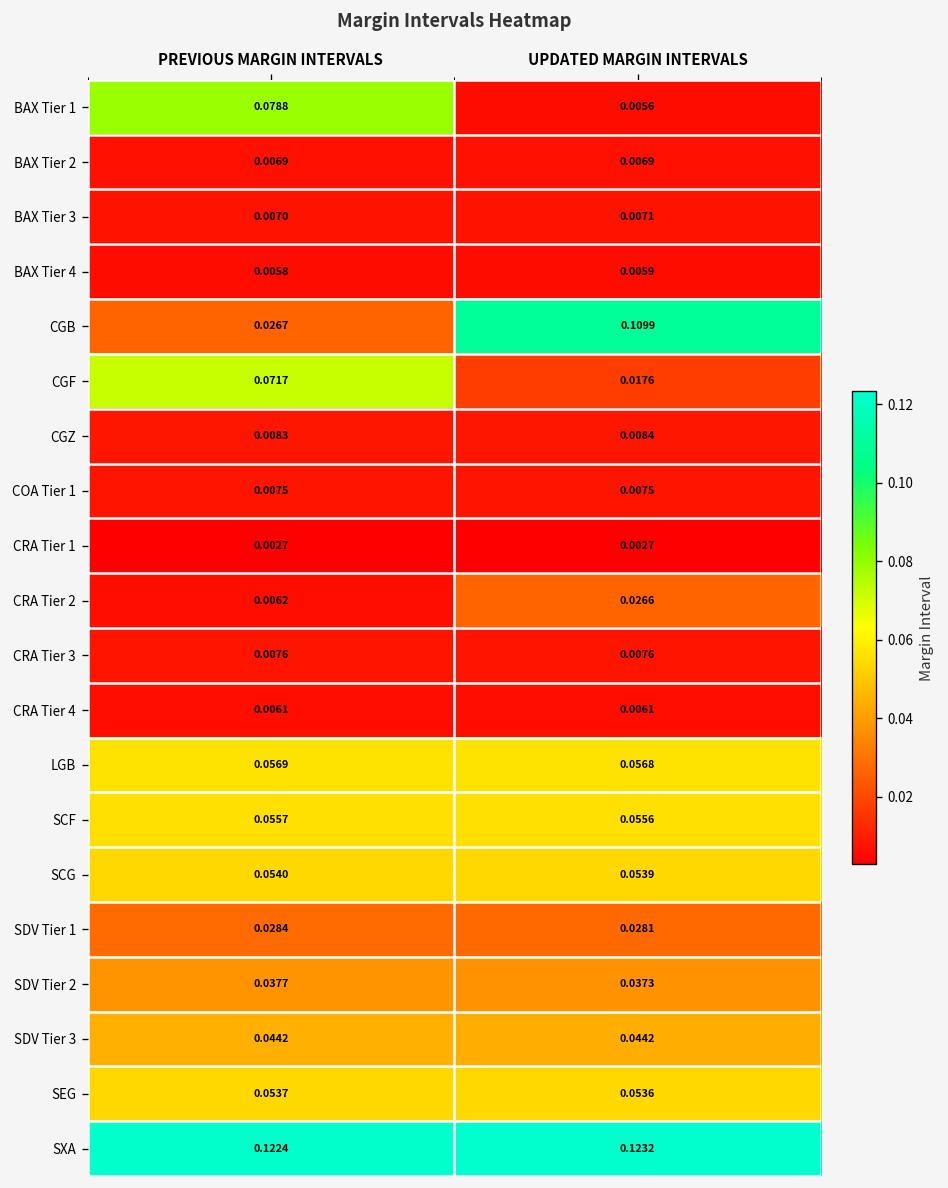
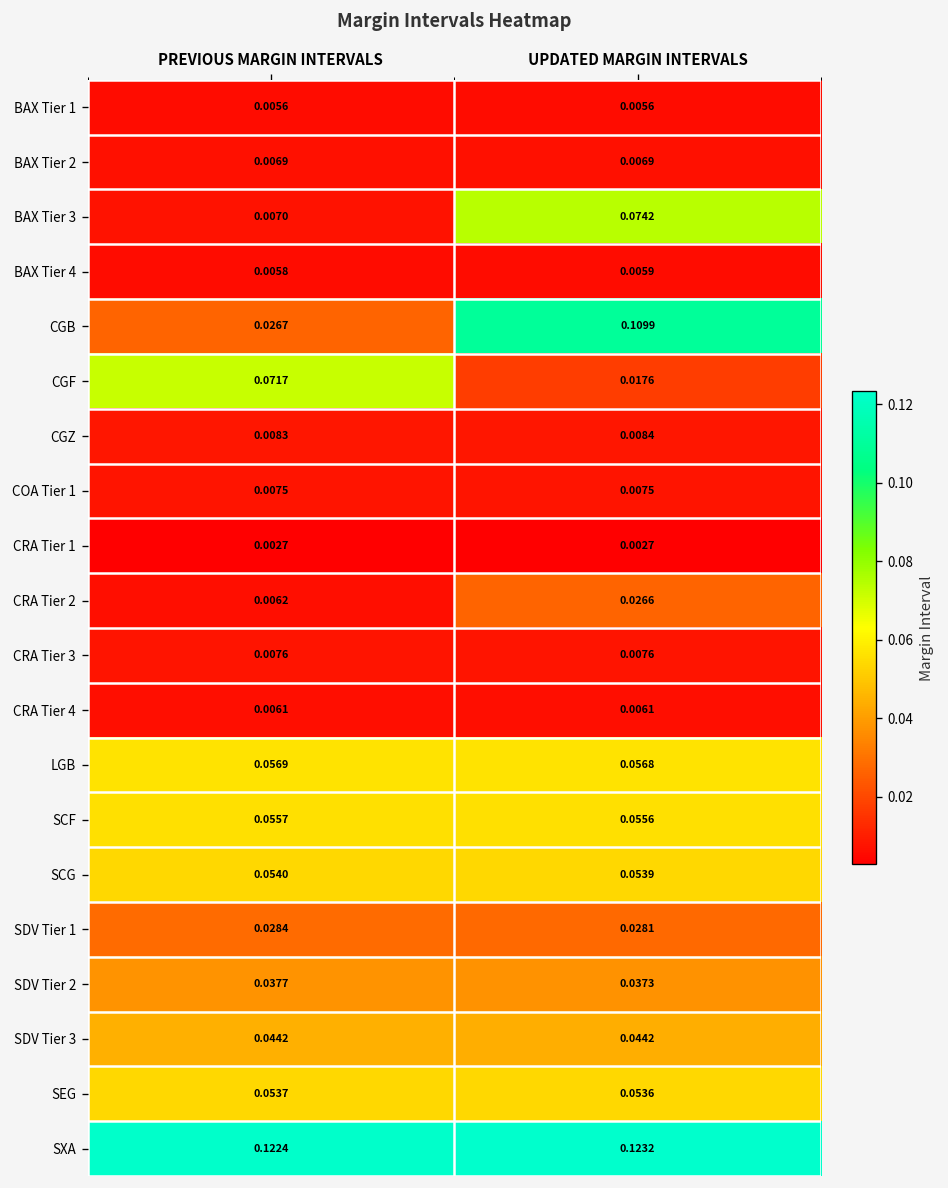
  {
    "BAX Tier 1": {
-     "PREVIOUS MARGIN INTERVALS": 0.0788,
+     "PREVIOUS MARGIN INTERVALS": 0.0056,
      "UPDATED MARGIN INTERVALS": 0.0056
    },
    "BAX Tier 2": {
      "PREVIOUS MARGIN INTERVALS": 0.0069,
      "UPDATED MARGIN INTERVALS": 0.0069
    },
    "BAX Tier 3": {
      "PREVIOUS MARGIN INTERVALS": 0.0070,
-     "UPDATED MARGIN INTERVALS": 0.0071
+     "UPDATED MARGIN INTERVALS": 0.0742
    },
    "BAX Tier 4": {
      "PREVIOUS MARGIN INTERVALS": 0.0058,
      "UPDATED MARGIN INTERVALS": 0.0059
    },
    "CGB": {
      "PREVIOUS MARGIN INTERVALS": 0.0267,
      "UPDATED MARGIN INTERVALS": 0.1099
    },
    "CGF": {
      "PREVIOUS MARGIN INTERVALS": 0.0717,
      "UPDATED MARGIN INTERVALS": 0.0176
    },
    "CGZ": {
      "PREVIOUS MARGIN INTERVALS": 0.0083,
      "UPDATED MARGIN INTERVALS": 0.0084
    },
    "COA Tier 1": {
      "PREVIOUS MARGIN INTERVALS": 0.0075,
      "UPDATED MARGIN INTERVALS": 0.0075
    },
    "CRA Tier 1": {
      "PREVIOUS MARGIN INTERVALS": 0.0027,
      "UPDATED MARGIN INTERVALS": 0.0027
    },
    "CRA Tier 2": {
      "PREVIOUS MARGIN INTERVALS": 0.0062,
      "UPDATED MARGIN INTERVALS": 0.0266
    },
    "CRA Tier 3": {
      "PREVIOUS MARGIN INTERVALS": 0.0076,
      "UPDATED MARGIN INTERVALS": 0.0076
    },
    "CRA Tier 4": {
      "PREVIOUS MARGIN INTERVALS": 0.0061,
      "UPDATED MARGIN INTERVALS": 0.0061
    },
    "LGB": {
      "PREVIOUS MARGIN INTERVALS": 0.0569,
      "UPDATED MARGIN INTERVALS": 0.0568
    },
    "SCF": {
      "PREVIOUS MARGIN INTERVALS": 0.0557,
      "UPDATED MARGIN INTERVALS": 0.0556
    },
    "SCG": {
      "PREVIOUS MARGIN INTERVALS": 0.0540,
      "UPDATED MARGIN INTERVALS": 0.0539
    },
    "SDV Tier 1": {
      "PREVIOUS MARGIN INTERVALS": 0.0284,
      "UPDATED MARGIN INTERVALS": 0.0281
    },
    "SDV Tier 2": {
      "PREVIOUS MARGIN INTERVALS": 0.0377,
      "UPDATED MARGIN INTERVALS": 0.0373
    },
    "SDV Tier 3": {
      "PREVIOUS MARGIN INTERVALS": 0.0442,
      "UPDATED MARGIN INTERVALS": 0.0442
    },
    "SEG": {
      "PREVIOUS MARGIN INTERVALS": 0.0537,
      "UPDATED MARGIN INTERVALS": 0.0536
    },
    "SXA": {
      "PREVIOUS MARGIN INTERVALS": 0.1224,
      "UPDATED MARGIN INTERVALS": 0.1232
    }
  }
